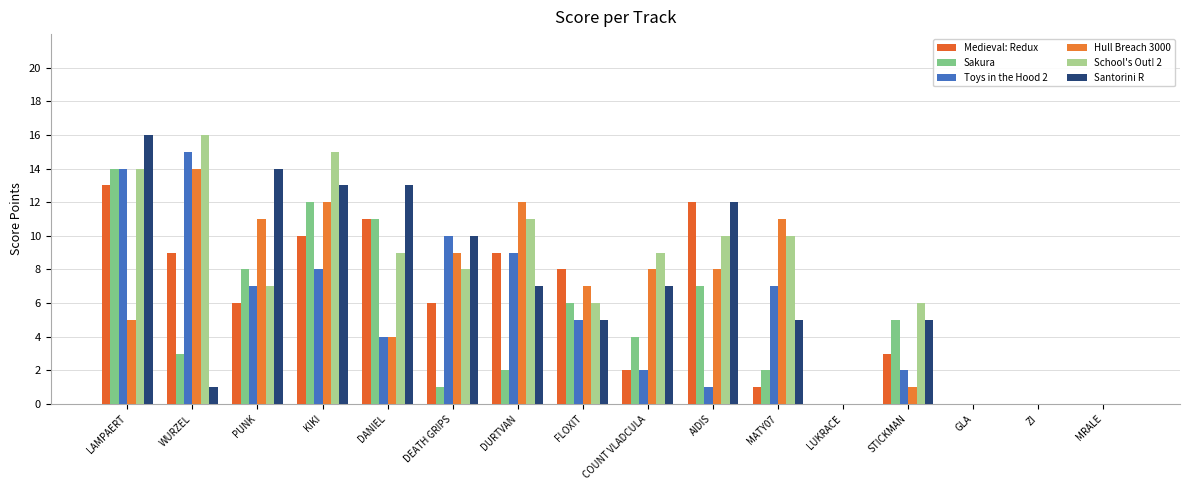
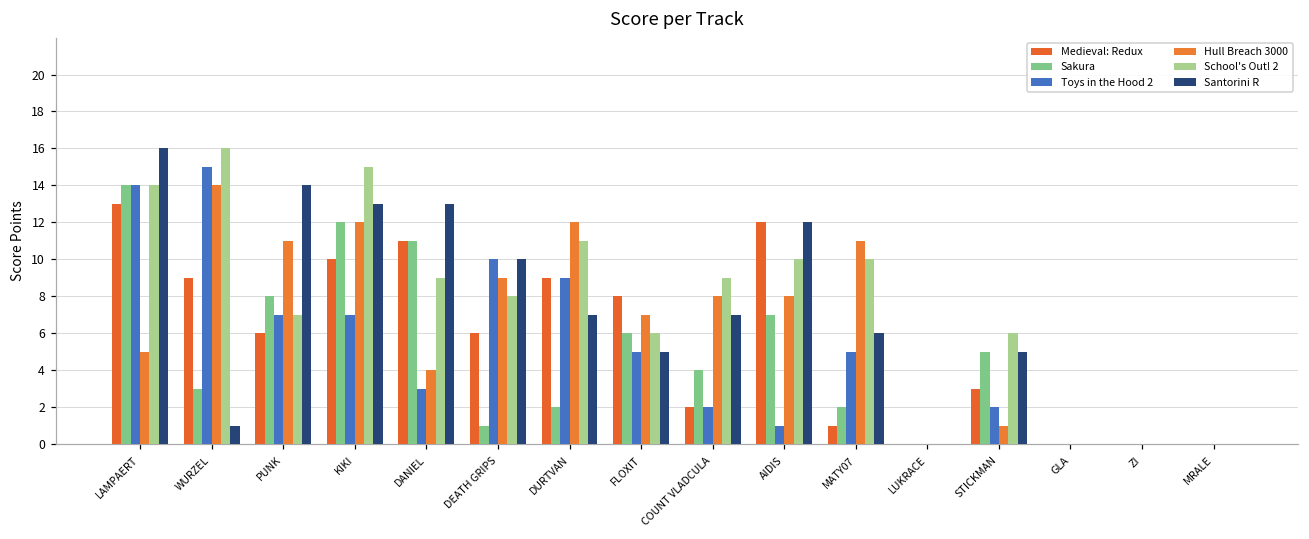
  {
    "Toys in the Hood 2": {
      "LAMPAERT": 14,
      "WURZEL": 15,
      "PUNK": 7,
-     "KIKI": 8,
-     "DANIEL": 4,
+     "KIKI": 7,
+     "DANIEL": 3,
      "DEATH GRIPS": 10,
      "DURTVAN": 9,
      "FLOXIT": 5,
      "COUNT VLADCULA": 2,
      "AIDIS": 1,
-     "MATY07": 7,
+     "MATY07": 5,
      "LUKRACE": 0,
      "STICKMAN": 2,
      "GLA": 0,
      "ZI": 0,
      "MRALE": 0
    },
    "Santorini R": {
      "LAMPAERT": 16,
      "WURZEL": 1,
      "PUNK": 14,
      "KIKI": 13,
      "DANIEL": 13,
      "DEATH GRIPS": 10,
      "DURTVAN": 7,
      "FLOXIT": 5,
      "COUNT VLADCULA": 7,
      "AIDIS": 12,
-     "MATY07": 5,
+     "MATY07": 6,
      "LUKRACE": 0,
      "STICKMAN": 5,
      "GLA": 0,
      "ZI": 0,
      "MRALE": 0
    }
  }
